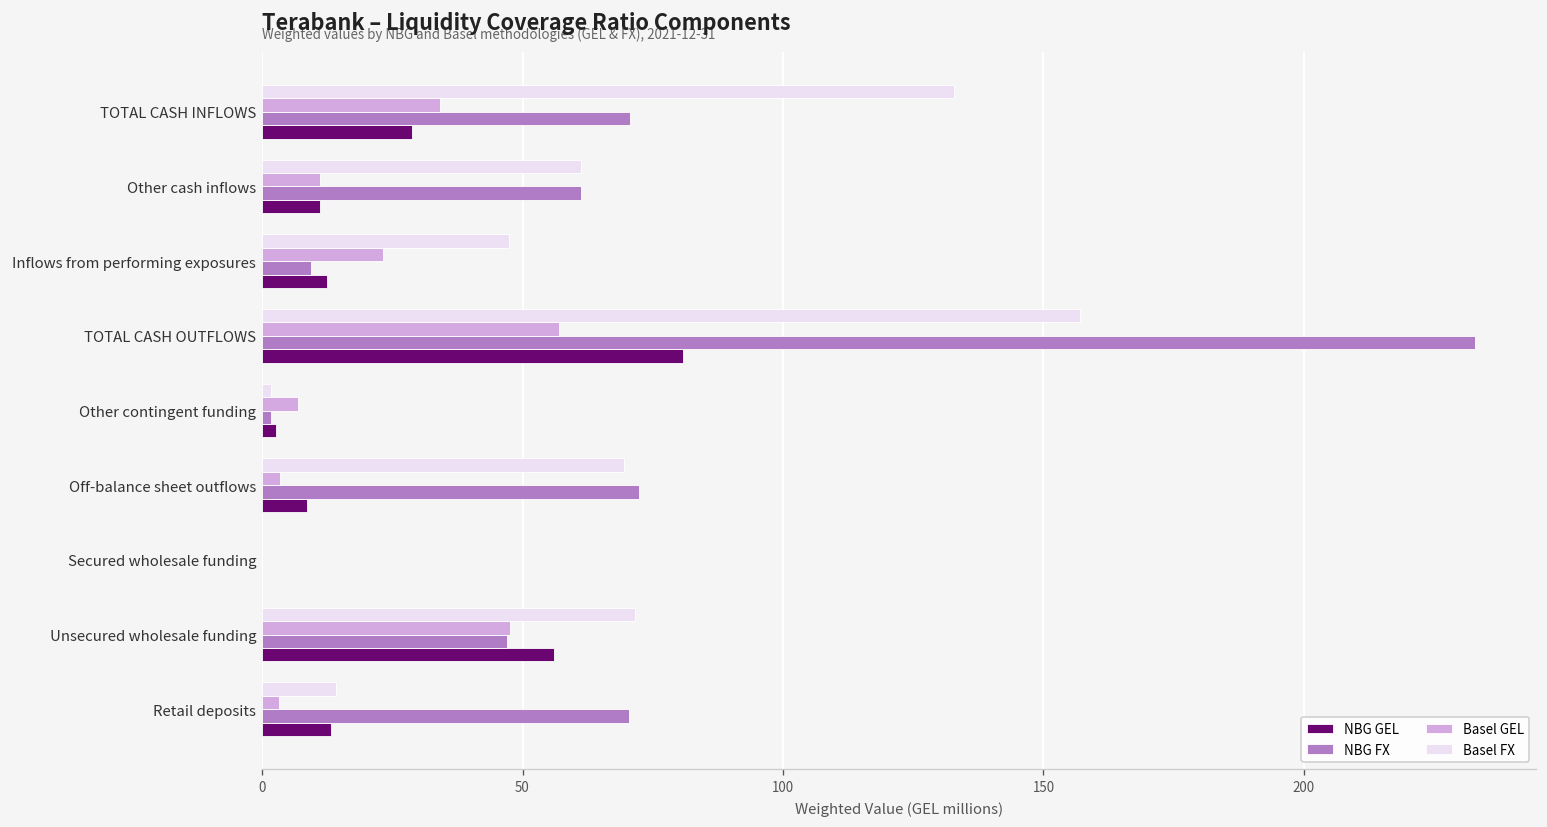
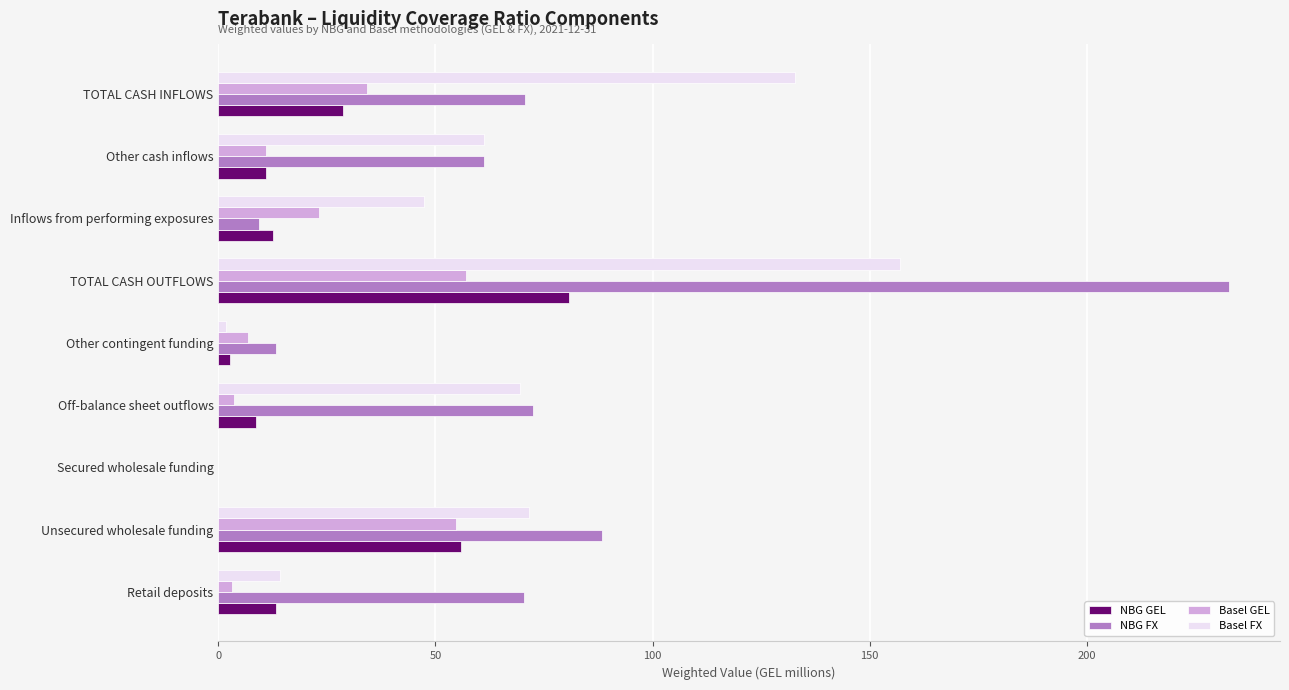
  {
    "NBG GEL": {
      "TOTAL CASH INFLOWS": 29,
      "Other cash inflows": 11,
      "Inflows from performing exposures": 13,
      "TOTAL CASH OUTFLOWS": 81,
      "Other contingent funding": 3,
      "Off-balance sheet outflows": 9,
      "Secured wholesale funding": 0,
      "Unsecured wholesale funding": 56,
      "Retail deposits": 13
    },
    "NBG FX": {
      "TOTAL CASH INFLOWS": 71,
      "Other cash inflows": 61,
      "Inflows from performing exposures": 9,
      "TOTAL CASH OUTFLOWS": 233,
-     "Other contingent funding": 2,
+     "Other contingent funding": 13,
      "Off-balance sheet outflows": 72,
      "Secured wholesale funding": 0,
-     "Unsecured wholesale funding": 47,
+     "Unsecured wholesale funding": 88,
      "Retail deposits": 70
    },
    "Basel GEL": {
      "TOTAL CASH INFLOWS": 34,
      "Other cash inflows": 11,
      "Inflows from performing exposures": 23,
      "TOTAL CASH OUTFLOWS": 57,
      "Other contingent funding": 7,
      "Off-balance sheet outflows": 4,
      "Secured wholesale funding": 0,
-     "Unsecured wholesale funding": 48,
+     "Unsecured wholesale funding": 55,
      "Retail deposits": 3
    },
    "Basel FX": {
      "TOTAL CASH INFLOWS": 133,
      "Other cash inflows": 61,
      "Inflows from performing exposures": 47,
      "TOTAL CASH OUTFLOWS": 157,
      "Other contingent funding": 2,
      "Off-balance sheet outflows": 69,
      "Secured wholesale funding": 0,
      "Unsecured wholesale funding": 72,
      "Retail deposits": 14
    }
  }
